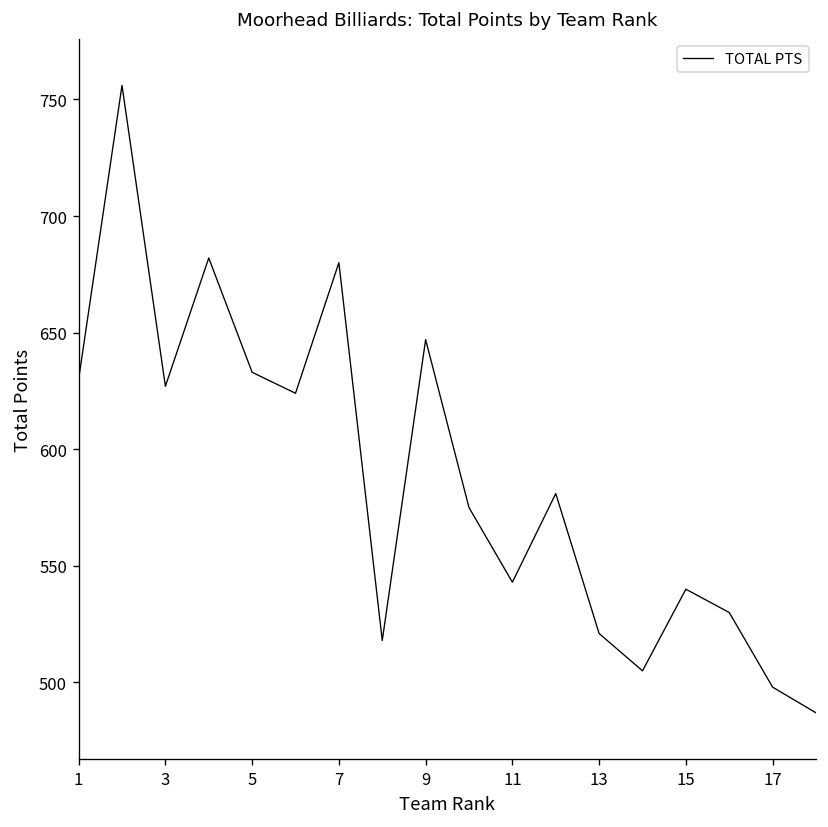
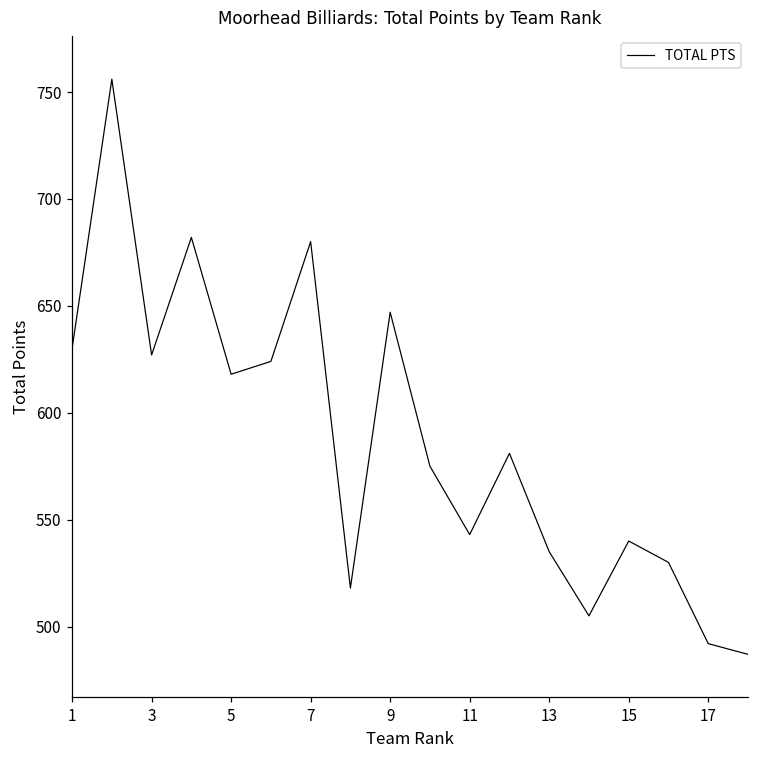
  {
    "1": 630,
    "3": 627,
-   "5": 633,
+   "5": 618,
    "7": 680,
    "9": 647,
    "11": 543,
-   "13": 521,
+   "13": 535,
    "15": 540,
-   "17": 498
+   "17": 492
  }
